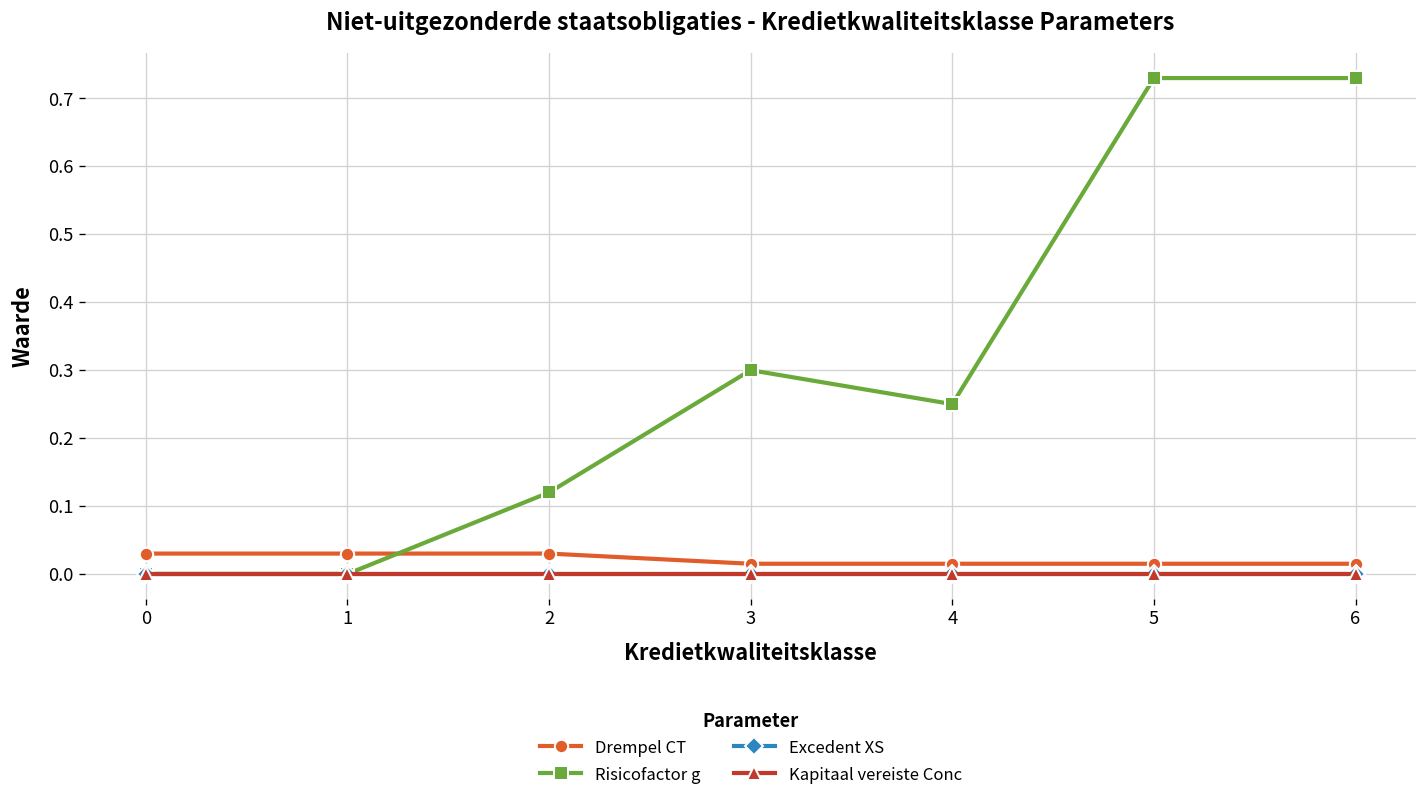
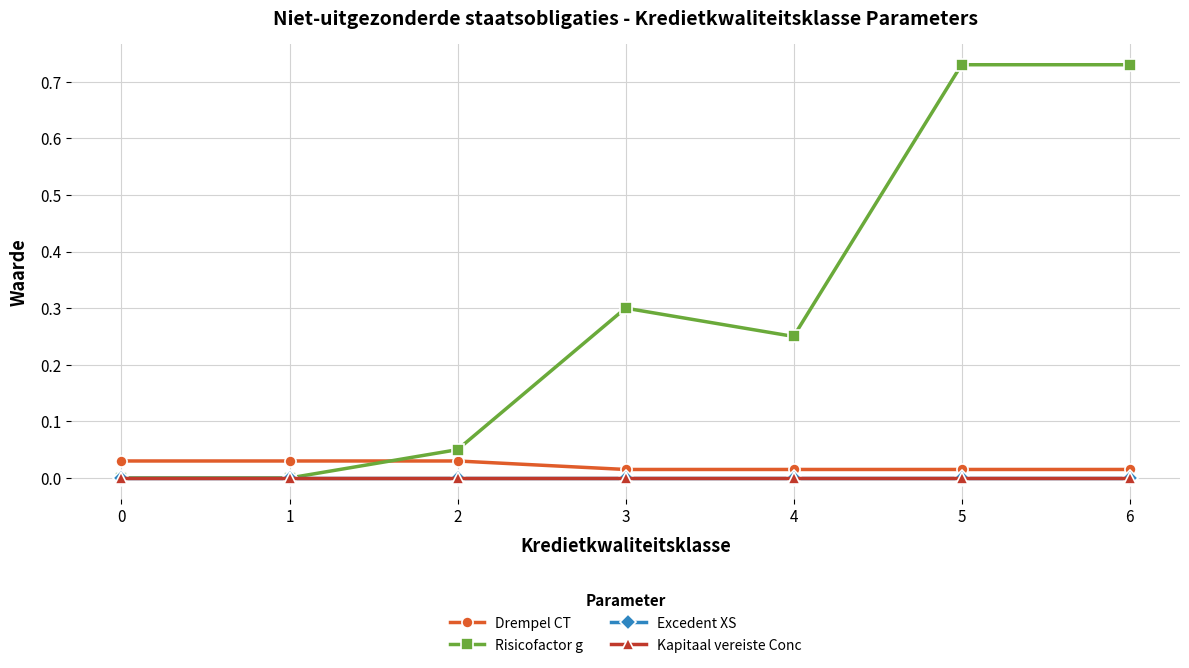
  {
    "Risicofactor g": {
-     "2": 0.12,
+     "2": 0.05,
      "3": 0.30,
      "4": 0.25,
      "5": 0.73,
      "6": 0.73
    }
  }
